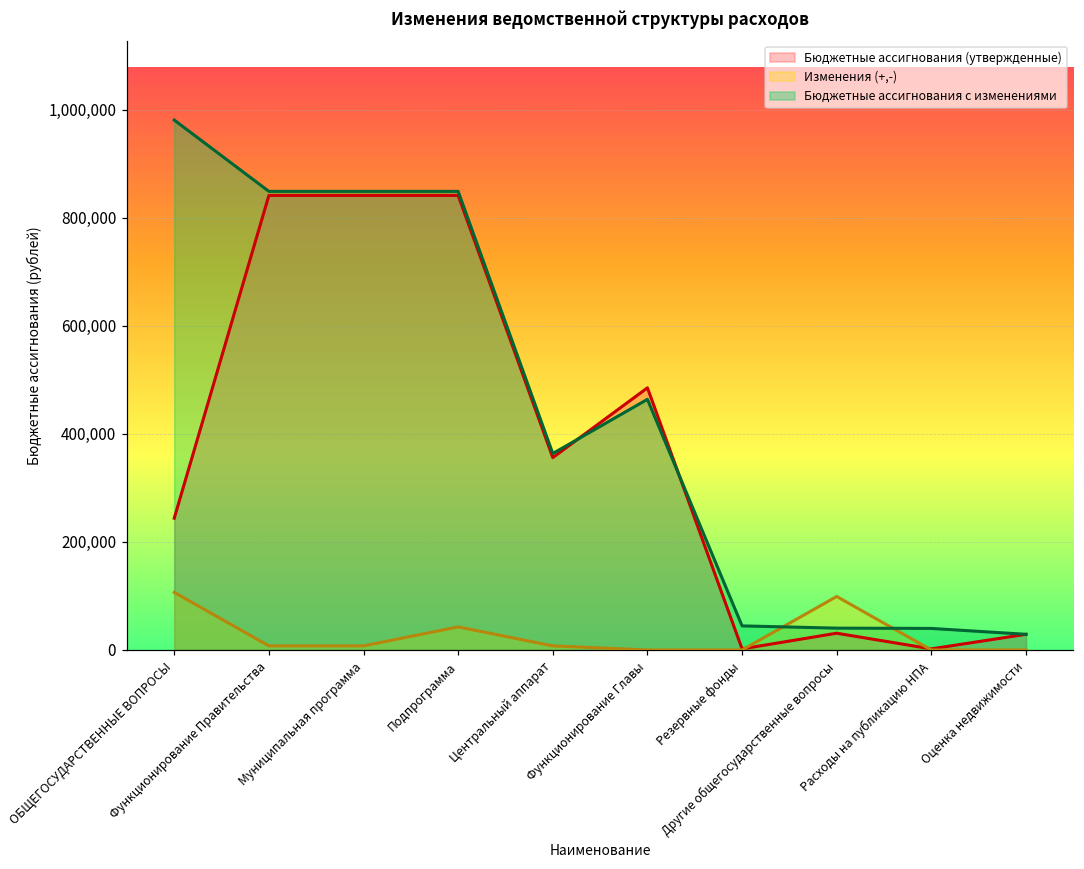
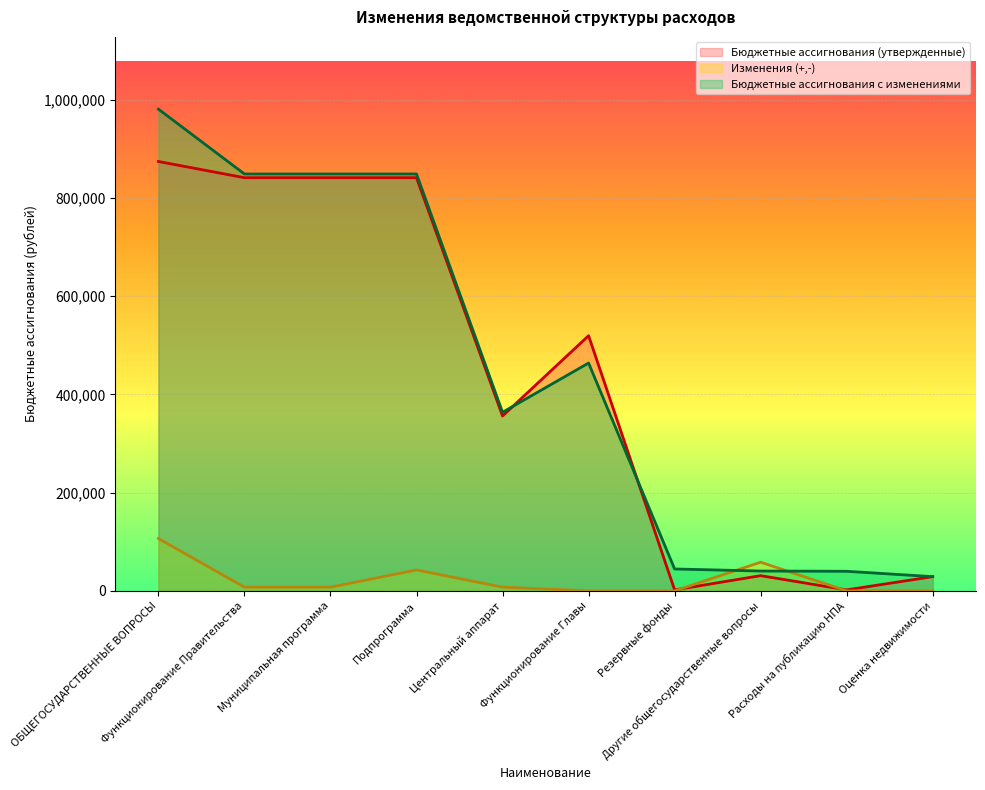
  {
    "Бюджетные ассигнования (утвержденные)": {
-     "ОБЩЕГОСУДАРСТВЕННЫЕ ВОПРОСЫ": "240,000",
+     "ОБЩЕГОСУДАРСТВЕННЫЕ ВОПРОСЫ": "870,000",
      "Функционирование Правительства": "840,000",
      "Муниципальная программа": "840,000",
      "Подпрограмма": "840,000",
      "Центральный аппарат": "360,000",
-     "Функционирование Главы": "490,000",
+     "Функционирование Главы": "520,000",
      "Другие общегосударственные вопросы": "30,000"
    },
    "Изменения (+,-)": {
      "ОБЩЕГОСУДАРСТВЕННЫЕ ВОПРОСЫ": "110,000",
      "Функционирование Правительства": "10,000",
      "Муниципальная программа": "10,000",
      "Подпрограмма": "40,000",
      "Центральный аппарат": "10,000",
      "Функционирование Главы": "0",
-     "Другие общегосударственные вопросы": "100,000",
+     "Другие общегосударственные вопросы": "60,000",
      "Оценка недвижимости": "0"
    },
    "Бюджетные ассигнования с изменениями": {
      "ОБЩЕГОСУДАРСТВЕННЫЕ ВОПРОСЫ": "980,000",
      "Функционирование Правительства": "850,000",
      "Муниципальная программа": "850,000",
      "Подпрограмма": "850,000",
      "Центральный аппарат": "360,000",
      "Функционирование Главы": "460,000",
      "Резервные фонды": "40,000",
      "Другие общегосударственные вопросы": "40,000",
      "Расходы на публикацию НПА": "40,000"
    }
  }
